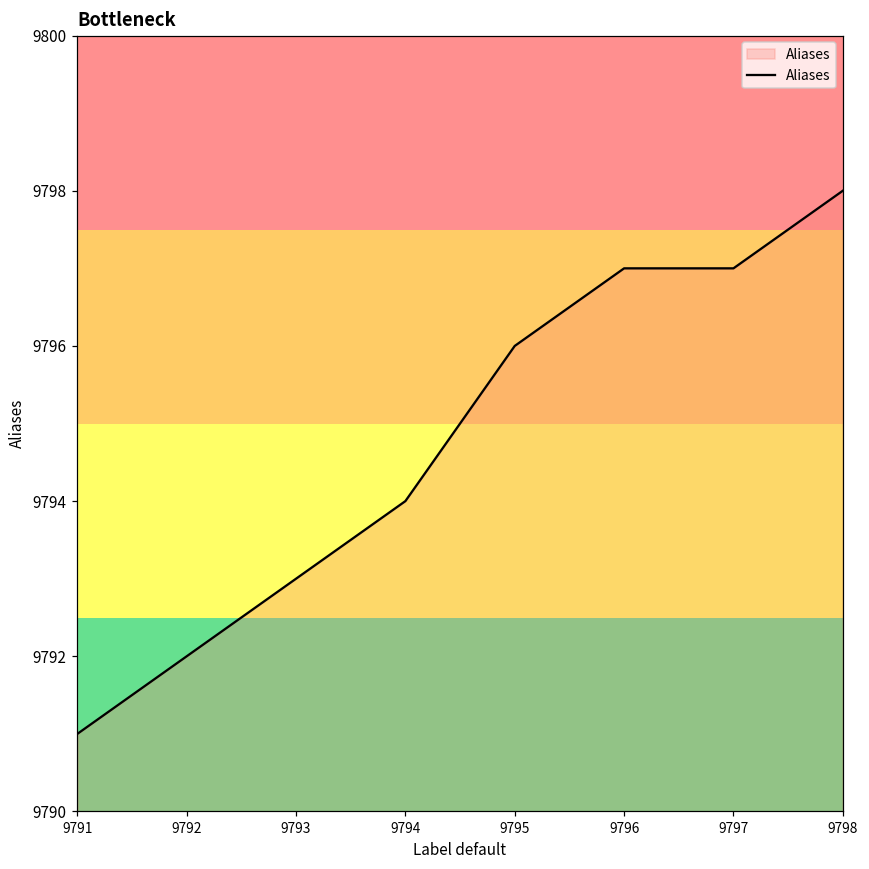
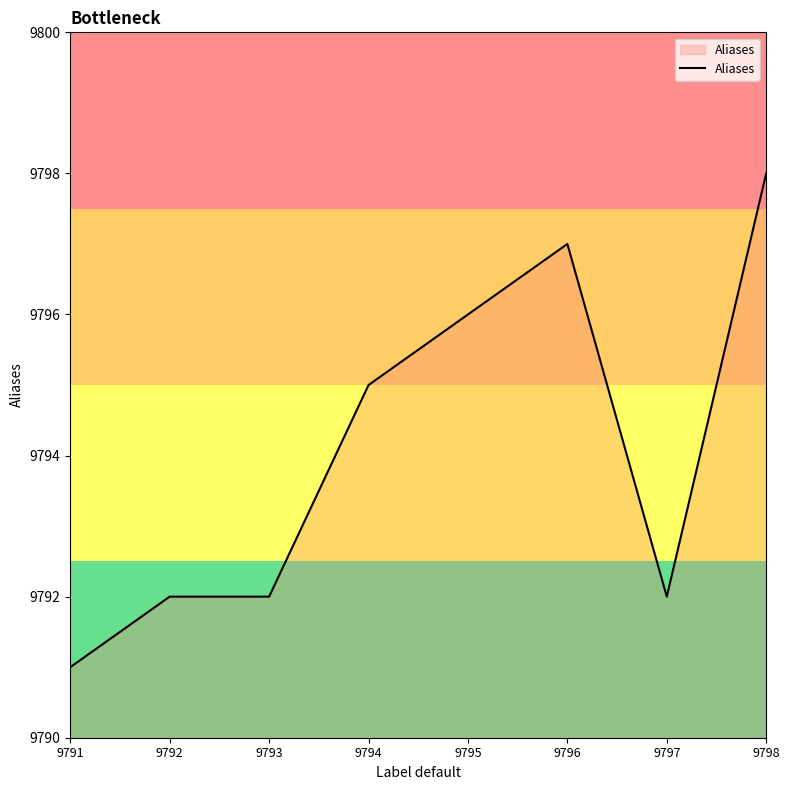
  {
    "9791": 9791,
    "9792": 9792,
-   "9793": 9793,
-   "9794": 9794,
+   "9793": 9792,
+   "9794": 9795,
    "9795": 9796,
    "9796": 9797,
-   "9797": 9797,
+   "9797": 9792,
    "9798": 9798
  }
